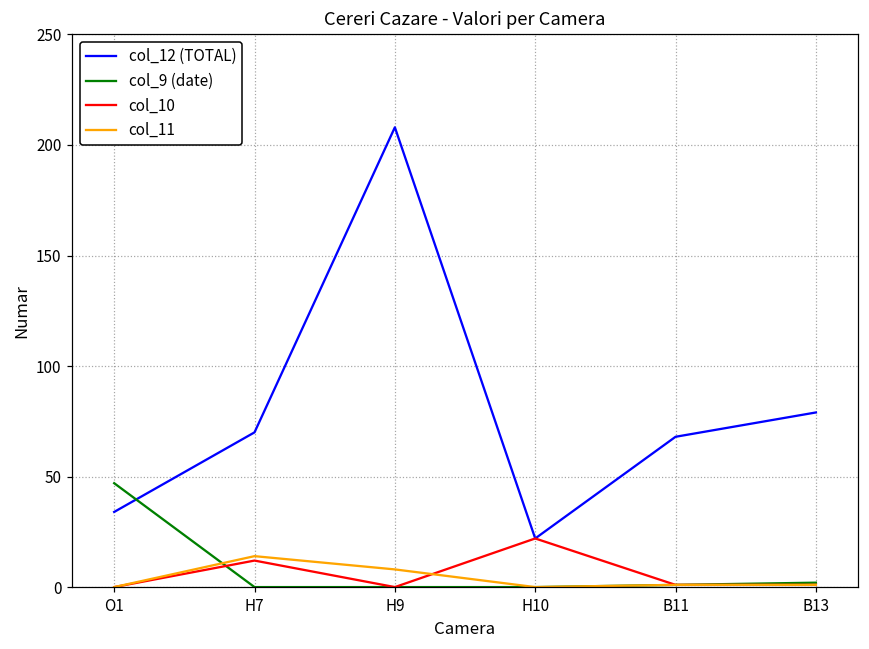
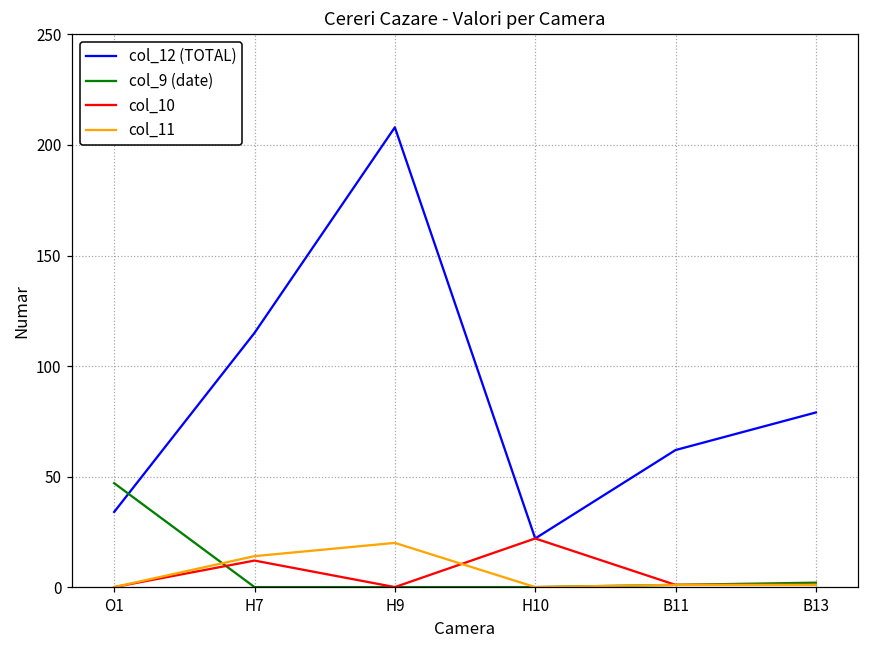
  {
    "col_12 (TOTAL)": {
      "O1": 34,
-     "H7": 70,
+     "H7": 115,
      "H9": 208,
-     "B11": 68,
+     "B11": 62,
      "B13": 79
    },
    "col_9 (date)": {
      "O1": 47,
      "H7": 0
    },
    "col_10": {
      "H7": 12
    },
    "col_11": {
      "H7": 14,
-     "H9": 8
+     "H9": 20
    }
  }
